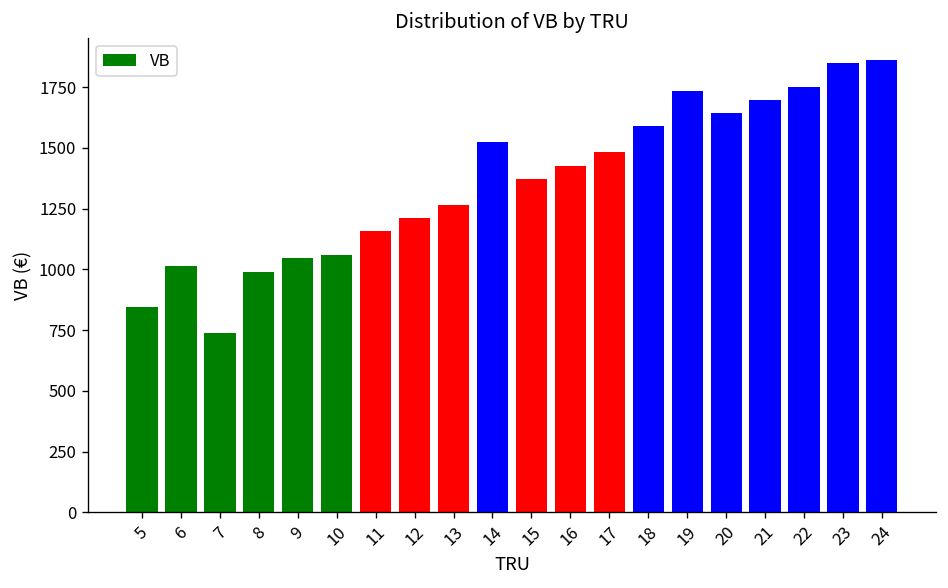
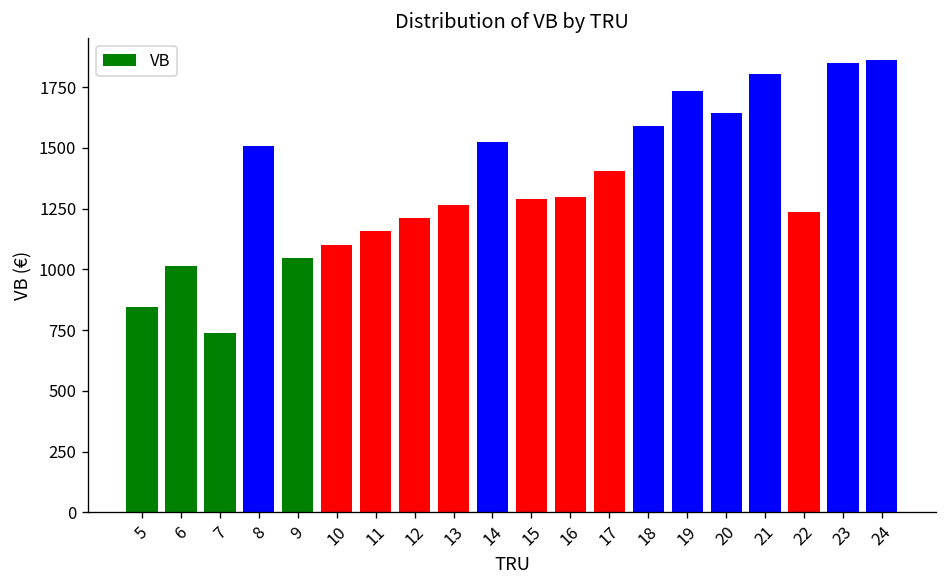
  {
    "5": 850,
    "6": 1010,
    "7": 740,
-   "8": 990,
+   "8": 1510,
    "9": 1050,
-   "10": 1060,
+   "10": 1100,
    "11": 1160,
    "12": 1210,
    "13": 1260,
    "14": 1520,
-   "15": 1370,
-   "16": 1430,
-   "17": 1480,
+   "15": 1290,
+   "16": 1300,
+   "17": 1410,
    "18": 1590,
    "19": 1730,
    "20": 1640,
-   "21": 1700,
-   "22": 1750,
+   "21": 1800,
+   "22": 1240,
    "23": 1850,
    "24": 1860
  }
